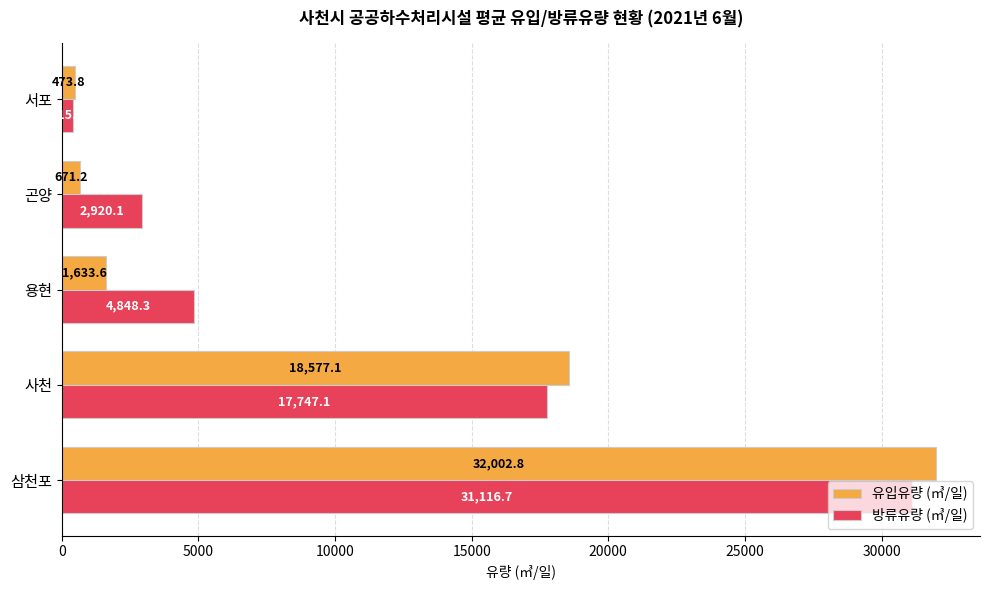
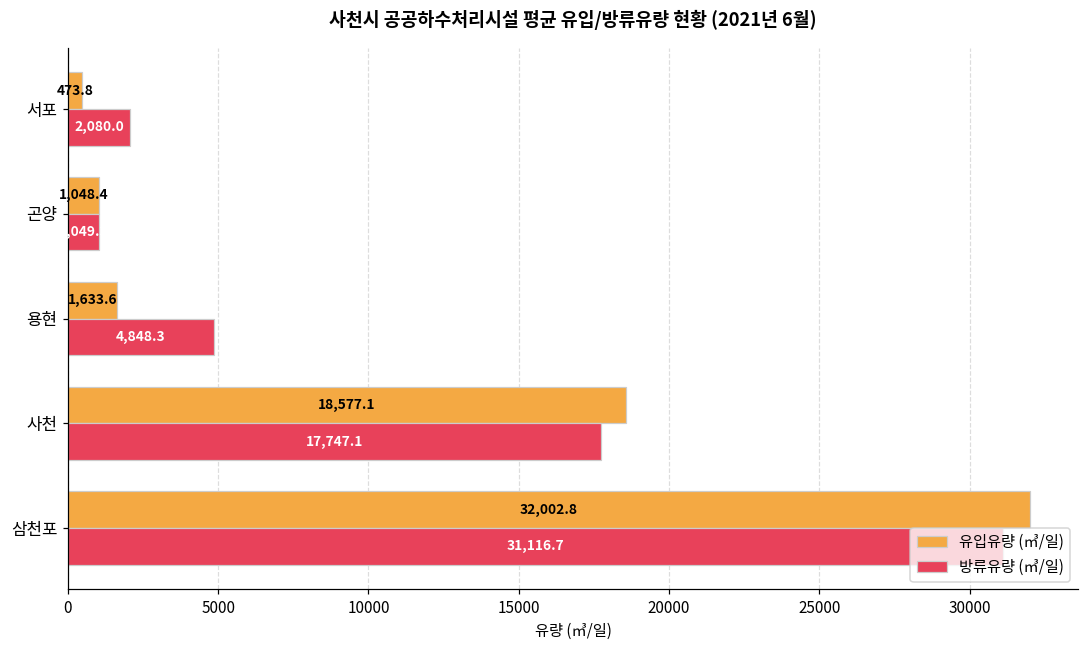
  {
    "유입유량 (㎥/일)": {
      "서포": "473.8",
-     "곤양": "671.2",
+     "곤양": "1,048.4",
      "용현": "1,633.6",
      "사천": "18,577.1",
      "삼천포": "32,002.8"
    },
    "방류유량 (㎥/일)": {
-     "서포": "400",
-     "곤양": "2,920.1",
+     "서포": "2100",
+     "곤양": "1,049.3",
      "용현": "4,848.3",
      "사천": "17,747.1"
    }
  }
